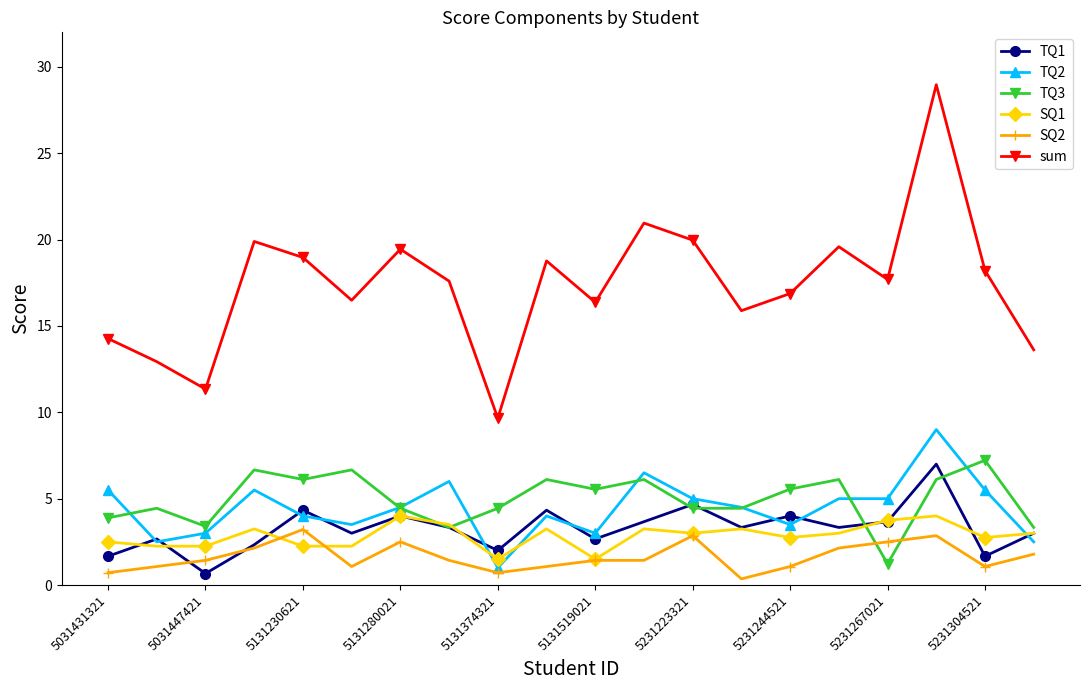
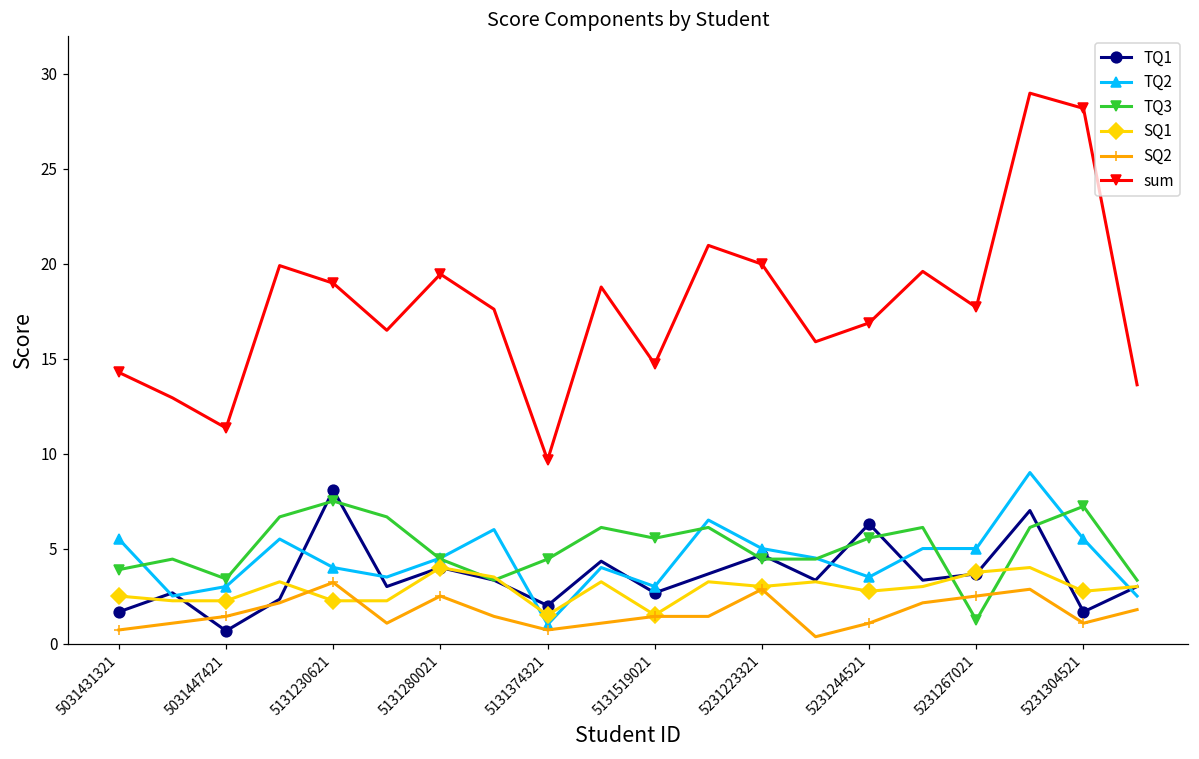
  {
    "TQ1": {
      "5031431321": 1.7,
      "5031447421": 0.7,
-     "5131230621": 4.3,
+     "5131230621": 8.1,
      "5131374321": 2.0,
      "5131519021": 2.7,
      "5231223321": 4.7,
-     "5231244521": 4.0,
+     "5231244521": 6.3,
      "5231304521": 1.7
    },
    "TQ2": {
      "5031431321": 5.5,
      "5031447421": 3.0,
      "5131230621": 4.0,
      "5131374321": 1.0,
      "5131519021": 3.0,
      "5231223321": 5.0,
      "5231244521": 3.5,
      "5231267021": 5.0,
      "5231304521": 5.5
    },
    "TQ3": {
      "5031431321": 3.9,
      "5031447421": 3.4,
-     "5131230621": 6.1,
+     "5131230621": 7.5,
      "5131374321": 4.4,
      "5131519021": 5.5,
      "5231223321": 4.4,
      "5231244521": 5.6,
      "5231267021": 1.2,
      "5231304521": 7.2
    },
    "sum": {
      "5031431321": 14.3,
      "5031447421": 11.3,
      "5131230621": 19.0,
      "5131280021": 19.4,
      "5131374321": 9.7,
-     "5131519021": 16.4,
+     "5131519021": 14.7,
      "5231223321": 20.0,
      "5231244521": 16.9,
      "5231267021": 17.7,
-     "5231304521": 18.2
+     "5231304521": 28.2
    }
  }
